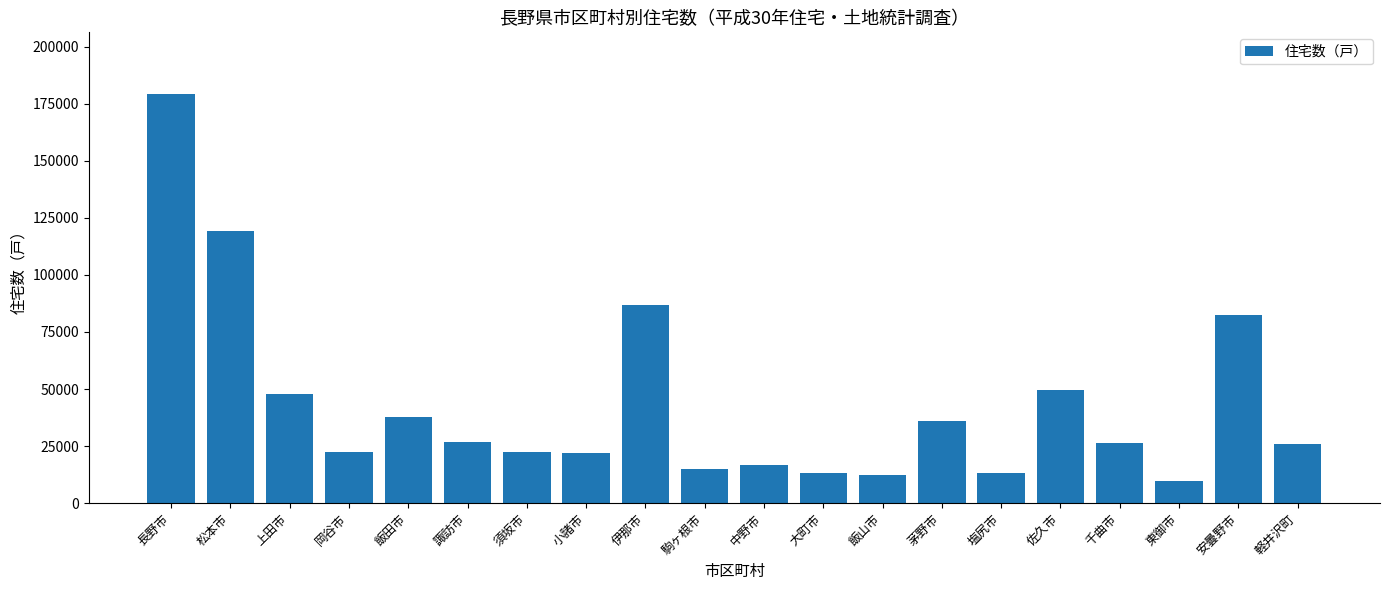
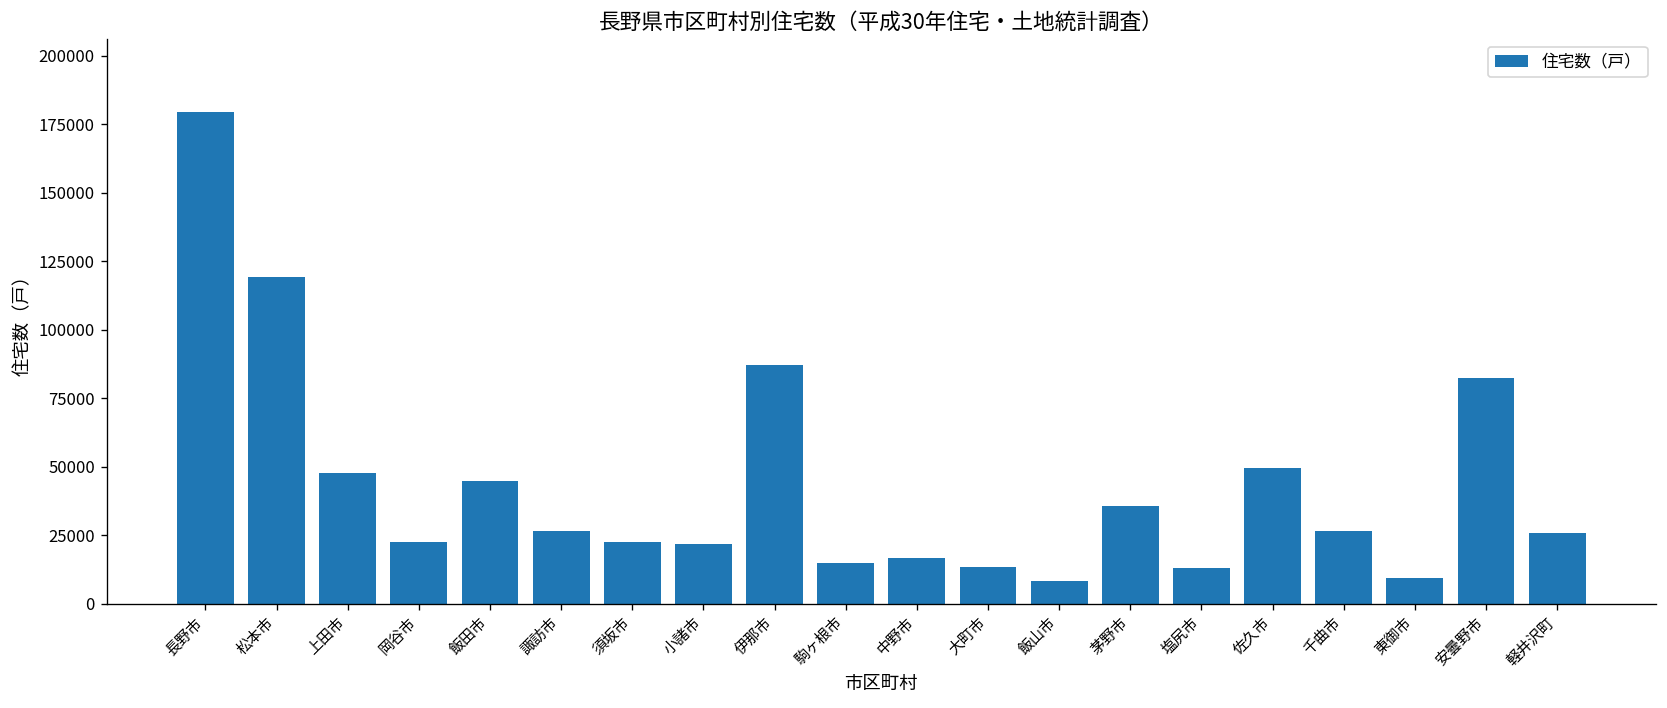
  {
    "長野市": 179000,
    "松本市": 119000,
    "上田市": 48000,
    "岡谷市": 23000,
-   "飯田市": 38000,
+   "飯田市": 45000,
    "諏訪市": 27000,
    "須坂市": 22000,
    "小諸市": 22000,
    "伊那市": 87000,
    "駒ヶ根市": 15000,
    "中野市": 17000,
    "大町市": 13000,
-   "飯山市": 12000,
+   "飯山市": 8000,
    "茅野市": 36000,
    "塩尻市": 13000,
    "佐久市": 49000,
    "千曲市": 27000,
    "東御市": 9000,
    "安曇野市": 82000,
    "軽井沢町": 26000
  }
